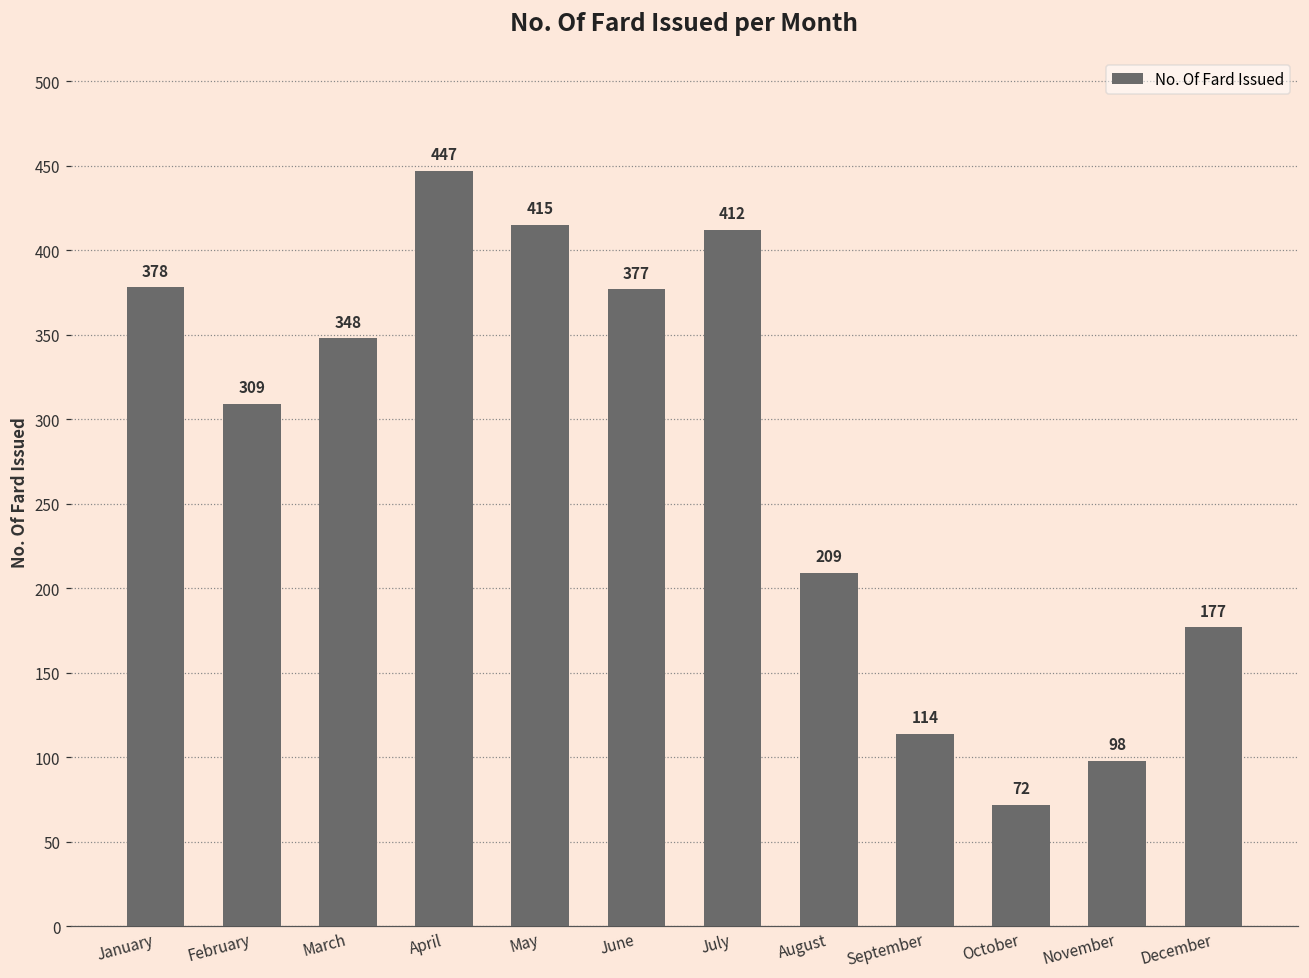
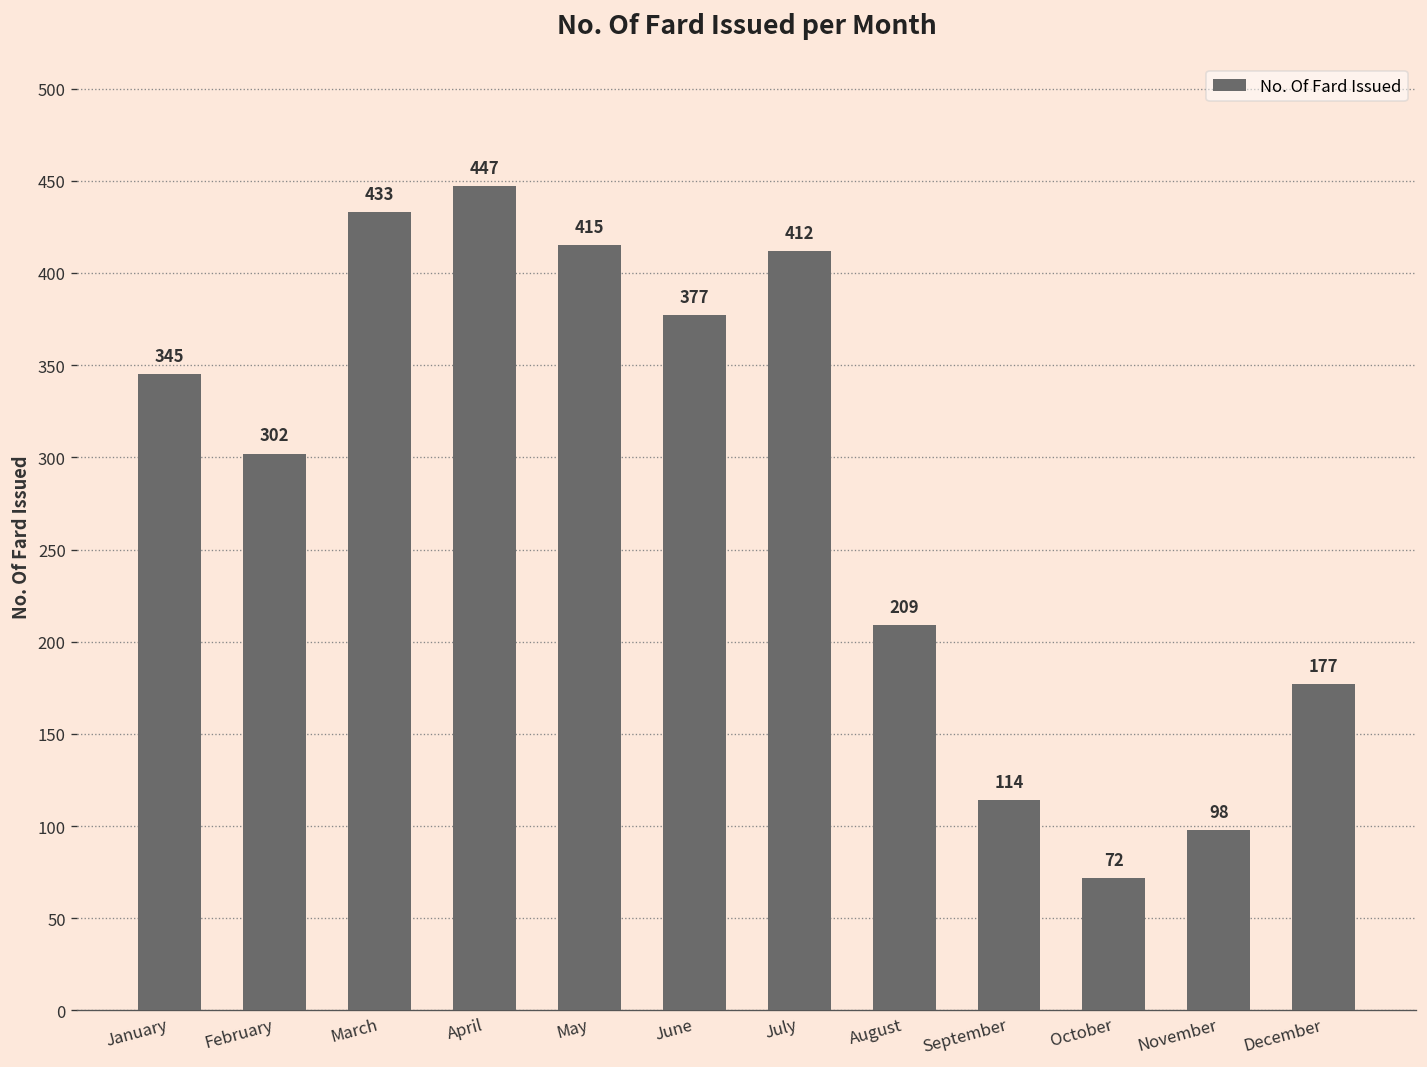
  {
-   "January": 378,
-   "February": 309,
-   "March": 348,
+   "January": 345,
+   "February": 302,
+   "March": 433,
    "April": 447,
    "May": 415,
    "June": 377,
    "July": 412,
    "August": 209,
    "September": 114,
    "October": 72,
    "November": 98,
    "December": 177
  }
